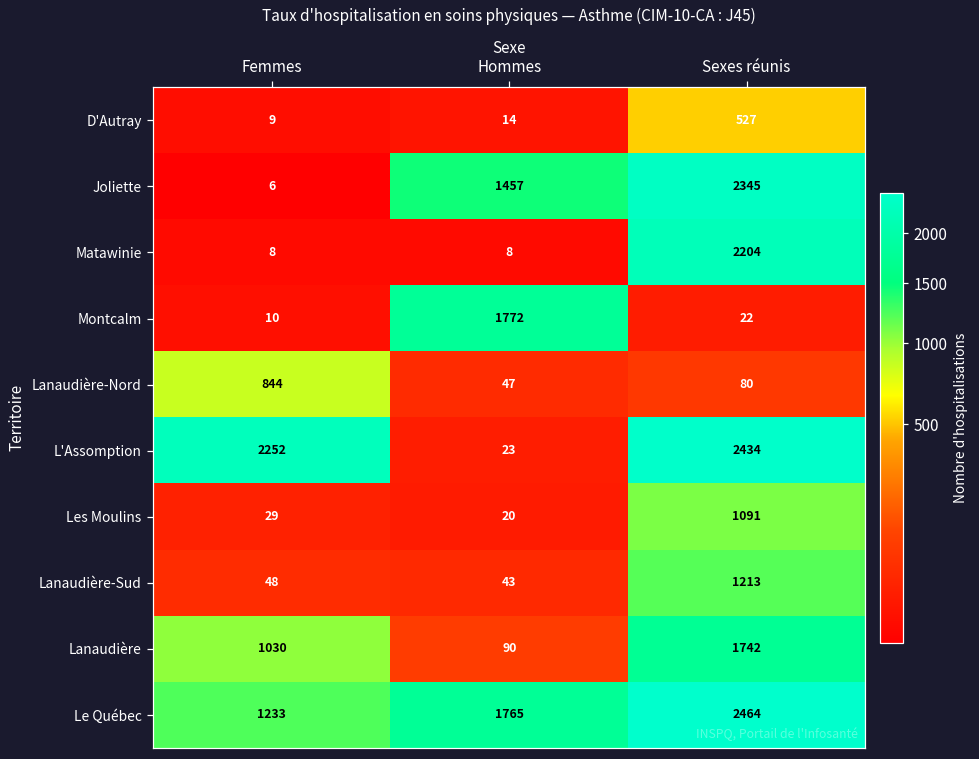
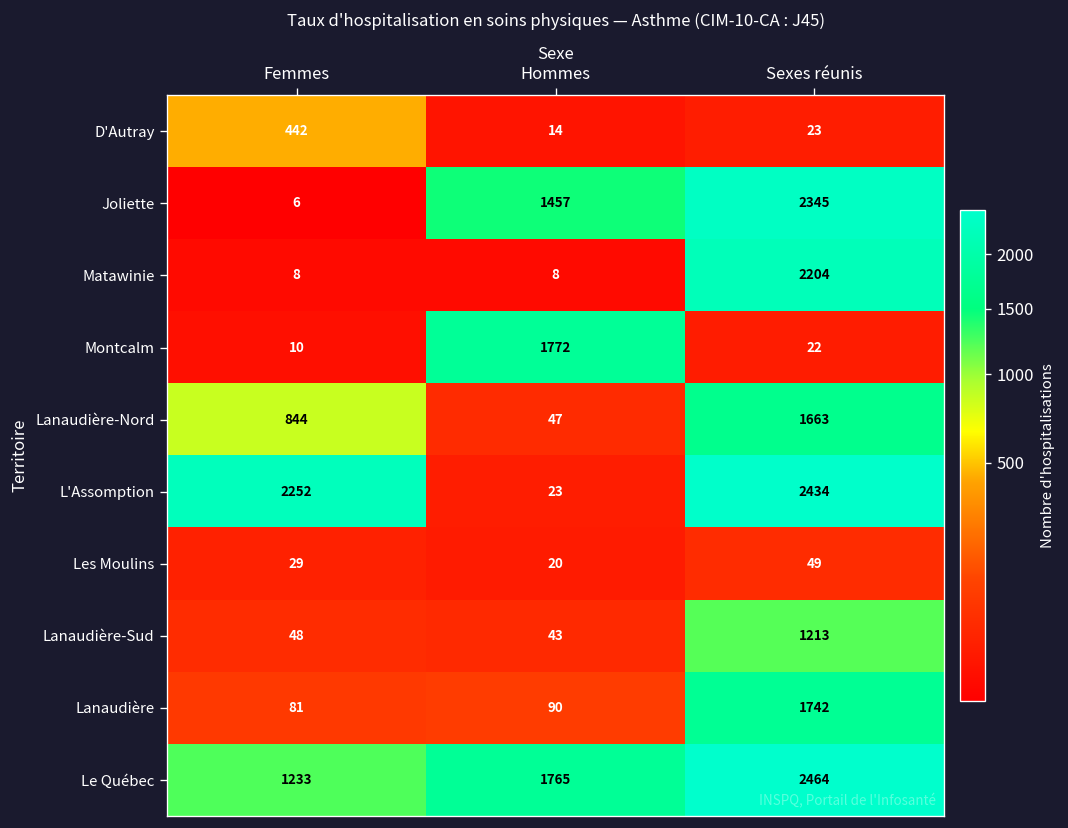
  {
    "D'Autray": {
-     "Femmes": 9,
+     "Femmes": 442,
      "Hommes": 14,
-     "Sexes réunis": 527
+     "Sexes réunis": 23
    },
    "Joliette": {
      "Femmes": 6,
      "Hommes": 1457,
      "Sexes réunis": 2345
    },
    "Matawinie": {
      "Femmes": 8,
      "Hommes": 8,
      "Sexes réunis": 2204
    },
    "Montcalm": {
      "Femmes": 10,
      "Hommes": 1772,
      "Sexes réunis": 22
    },
    "Lanaudière-Nord": {
      "Femmes": 844,
      "Hommes": 47,
-     "Sexes réunis": 80
+     "Sexes réunis": 1663
    },
    "L'Assomption": {
      "Femmes": 2252,
      "Hommes": 23,
      "Sexes réunis": 2434
    },
    "Les Moulins": {
      "Femmes": 29,
      "Hommes": 20,
-     "Sexes réunis": 1091
+     "Sexes réunis": 49
    },
    "Lanaudière-Sud": {
      "Femmes": 48,
      "Hommes": 43,
      "Sexes réunis": 1213
    },
    "Lanaudière": {
-     "Femmes": 1030,
+     "Femmes": 81,
      "Hommes": 90,
      "Sexes réunis": 1742
    },
    "Le Québec": {
      "Femmes": 1233,
      "Hommes": 1765
    }
  }
